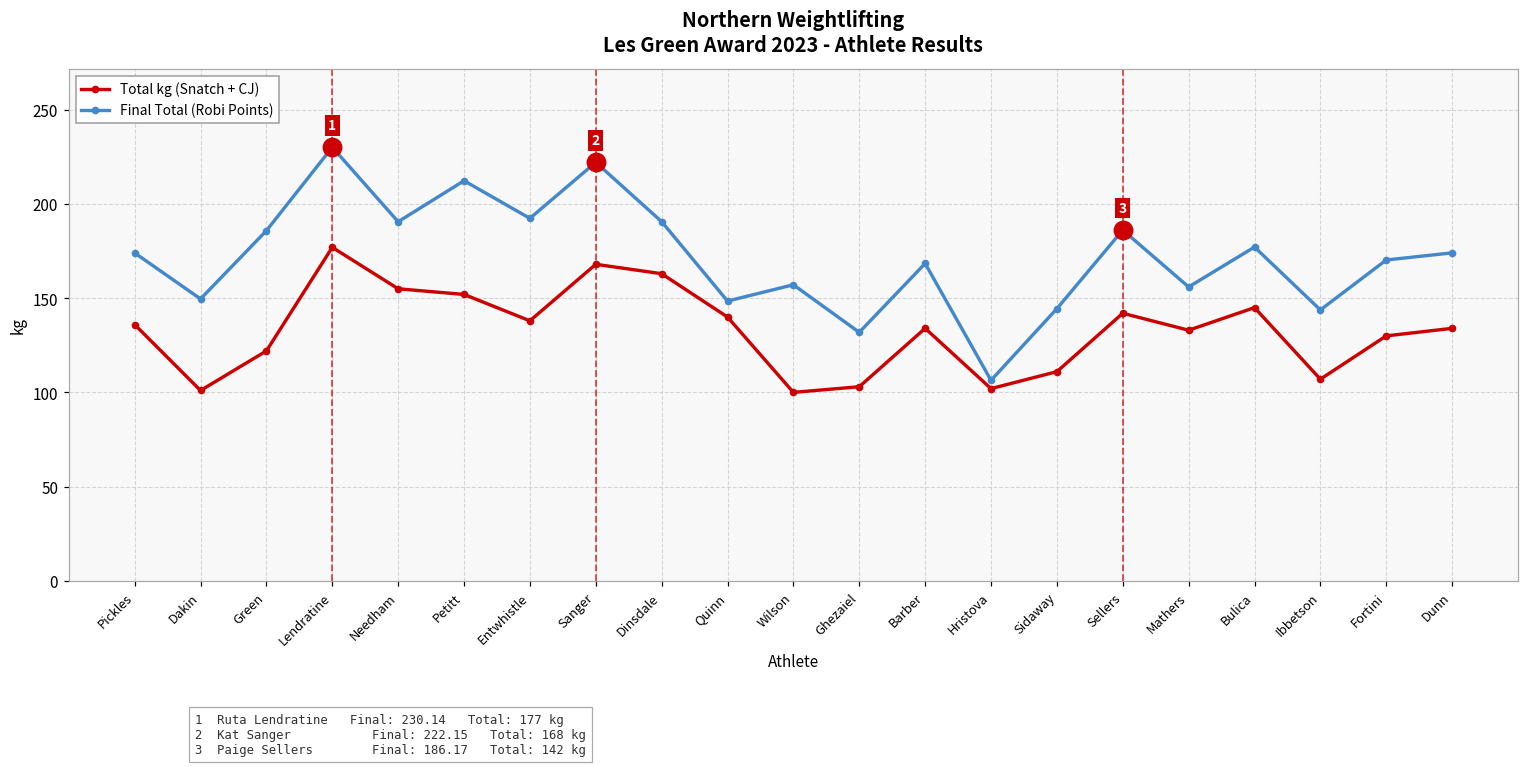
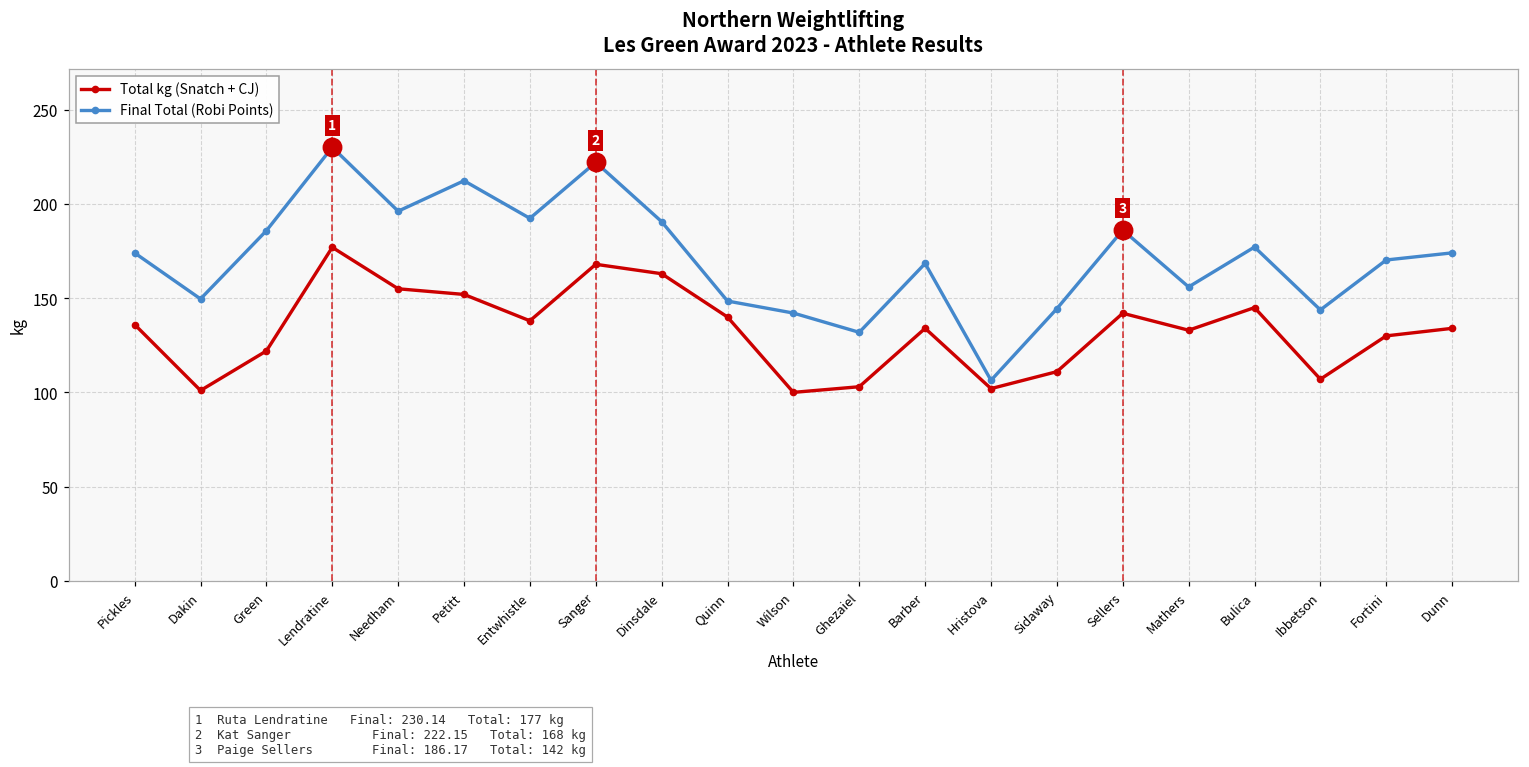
  {
    "Final Total (Robi Points)": {
      "Pickles": 174,
      "Dakin": 150,
      "Green": 186,
-     "Needham": 191,
+     "Needham": 196,
      "Petitt": 212,
      "Entwhistle": 192,
      "Dinsdale": 191,
      "Quinn": 148,
-     "Wilson": 157,
+     "Wilson": 142,
      "Ghezaiel": 132,
      "Barber": 168,
      "Hristova": 106,
      "Sidaway": 144,
      "Mathers": 156,
      "Bulica": 177,
      "Ibbetson": 144,
      "Fortini": 170,
      "Dunn": 174
    }
  }
